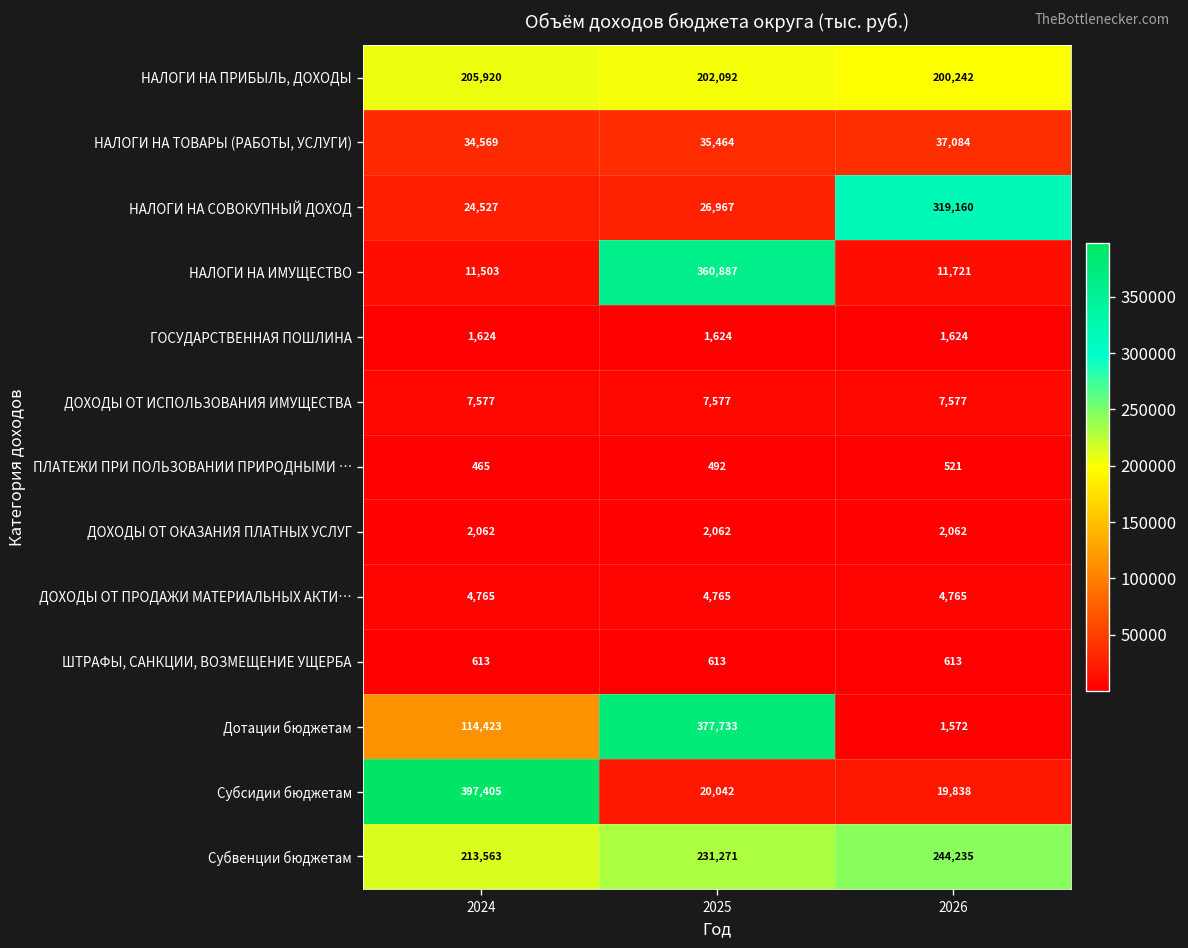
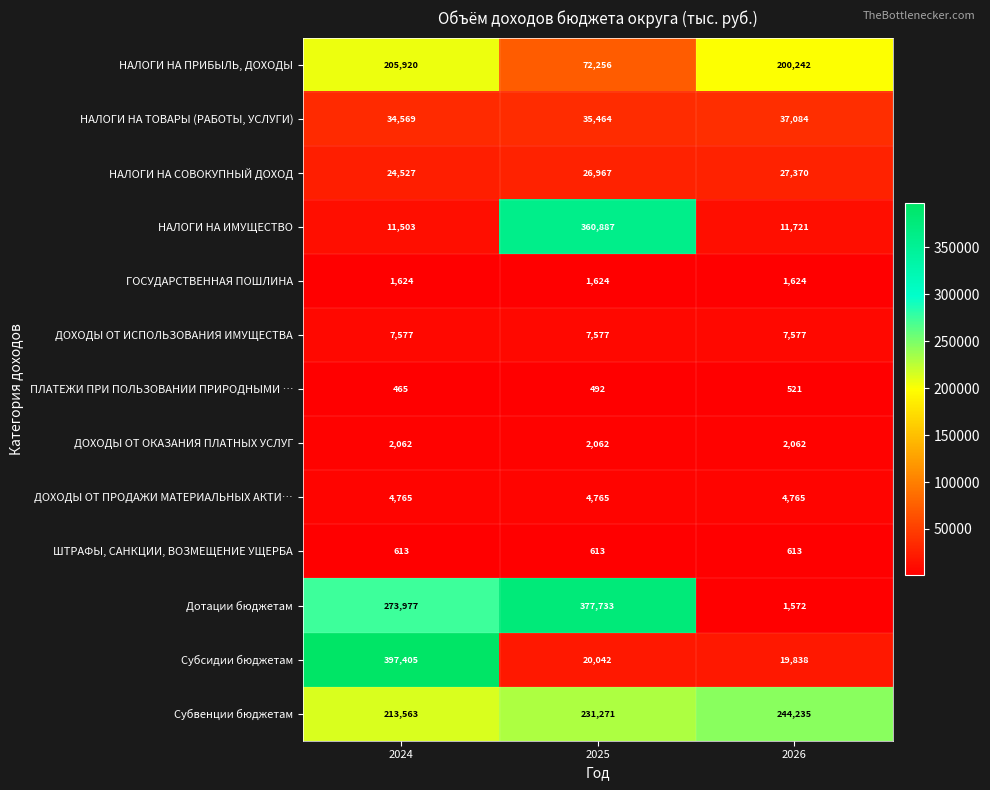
  {
    "НАЛОГИ НА ПРИБЫЛЬ, ДОХОДЫ": {
      "2024": "205,920",
-     "2025": "202,092",
+     "2025": "72,256",
      "2026": "200,242"
    },
    "НАЛОГИ НА ТОВАРЫ (РАБОТЫ, УСЛУГИ)": {
      "2024": "34,569",
      "2025": "35,464",
      "2026": "37,084"
    },
    "НАЛОГИ НА СОВОКУПНЫЙ ДОХОД": {
      "2024": "24,527",
      "2025": "26,967",
-     "2026": "319,160"
+     "2026": "27,370"
    },
    "НАЛОГИ НА ИМУЩЕСТВО": {
      "2024": "11,503",
      "2025": "360,887",
      "2026": "11,721"
    },
    "ГОСУДАРСТВЕННАЯ ПОШЛИНА": {
      "2024": "1,624",
      "2025": "1,624",
      "2026": "1,624"
    },
    "ДОХОДЫ ОТ ИСПОЛЬЗОВАНИЯ ИМУЩЕСТВА": {
      "2024": "7,577",
      "2025": "7,577",
      "2026": "7,577"
    },
    "ПЛАТЕЖИ ПРИ ПОЛЬЗОВАНИИ ПРИРОДНЫМИ …": {
      "2024": "465",
      "2025": "492",
      "2026": "521"
    },
    "ДОХОДЫ ОТ ОКАЗАНИЯ ПЛАТНЫХ УСЛУГ": {
      "2024": "2,062",
      "2025": "2,062",
      "2026": "2,062"
    },
    "ДОХОДЫ ОТ ПРОДАЖИ МАТЕРИАЛЬНЫХ АКТИ…": {
      "2024": "4,765",
      "2025": "4,765",
      "2026": "4,765"
    },
    "ШТРАФЫ, САНКЦИИ, ВОЗМЕЩЕНИЕ УЩЕРБА": {
      "2024": "613",
      "2025": "613",
      "2026": "613"
    },
    "Дотации бюджетам": {
-     "2024": "114,423",
+     "2024": "273,977",
      "2025": "377,733",
      "2026": "1,572"
    },
    "Субсидии бюджетам": {
      "2024": "397,405",
      "2025": "20,042",
      "2026": "19,838"
    },
    "Субвенции бюджетам": {
      "2024": "213,563",
      "2025": "231,271",
      "2026": "244,235"
    }
  }
